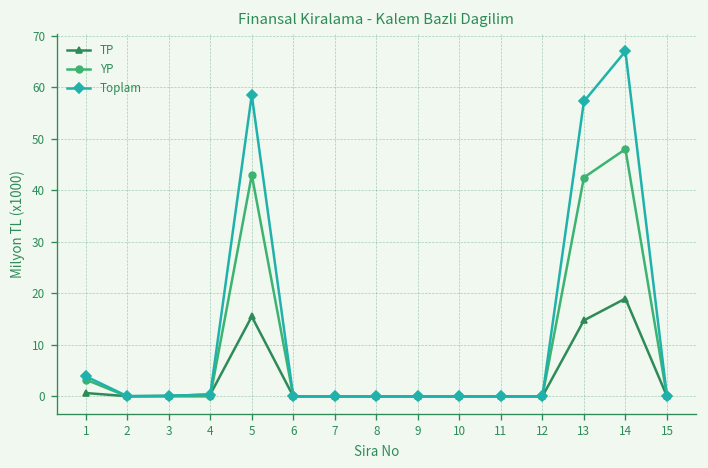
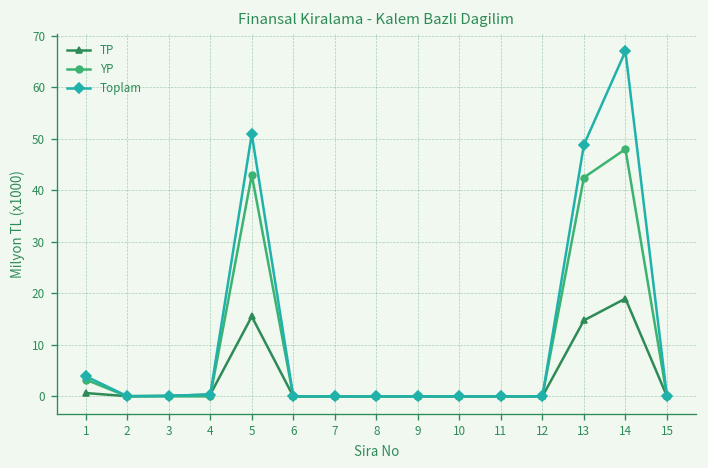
  {
    "Toplam": {
      "1": 4,
-     "5": 59,
-     "13": 57,
+     "5": 51,
+     "13": 49,
      "14": 67
    }
  }
